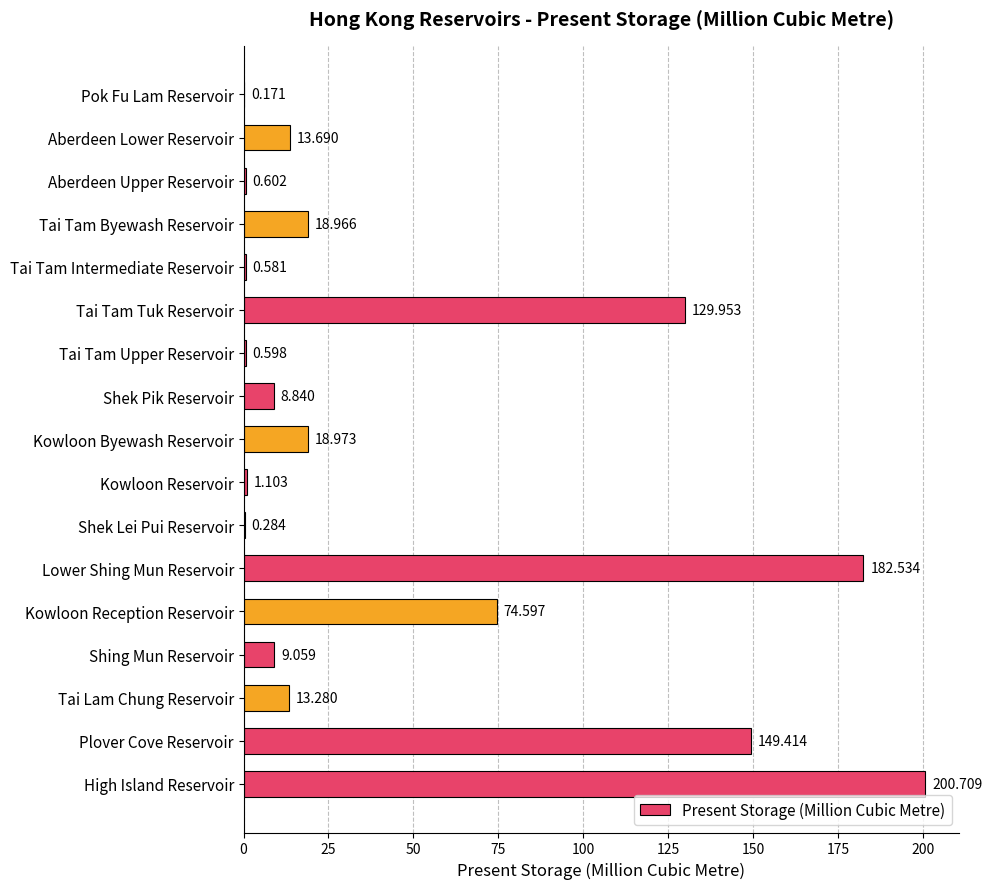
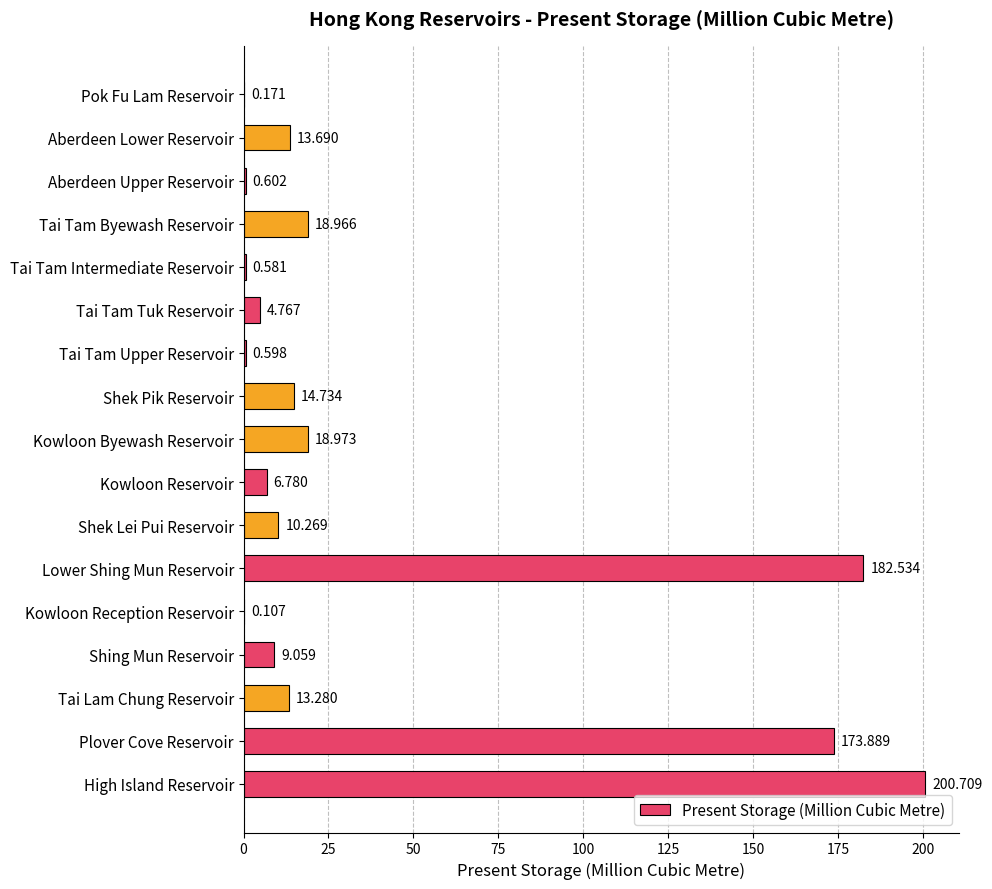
  {
    "Pok Fu Lam Reservoir": 0.171,
    "Aberdeen Lower Reservoir": 13.690,
    "Aberdeen Upper Reservoir": 0.602,
    "Tai Tam Byewash Reservoir": 18.966,
    "Tai Tam Intermediate Reservoir": 0.581,
-   "Tai Tam Tuk Reservoir": 129.953,
+   "Tai Tam Tuk Reservoir": 4.767,
    "Tai Tam Upper Reservoir": 0.598,
-   "Shek Pik Reservoir": 8.840,
+   "Shek Pik Reservoir": 14.734,
    "Kowloon Byewash Reservoir": 18.973,
-   "Kowloon Reservoir": 1.103,
-   "Shek Lei Pui Reservoir": 0.284,
+   "Kowloon Reservoir": 6.780,
+   "Shek Lei Pui Reservoir": 10.269,
    "Lower Shing Mun Reservoir": 182.534,
-   "Kowloon Reception Reservoir": 74.597,
+   "Kowloon Reception Reservoir": 0.107,
    "Shing Mun Reservoir": 9.059,
    "Tai Lam Chung Reservoir": 13.280,
-   "Plover Cove Reservoir": 149.414,
+   "Plover Cove Reservoir": 173.889,
    "High Island Reservoir": 200.709
  }
